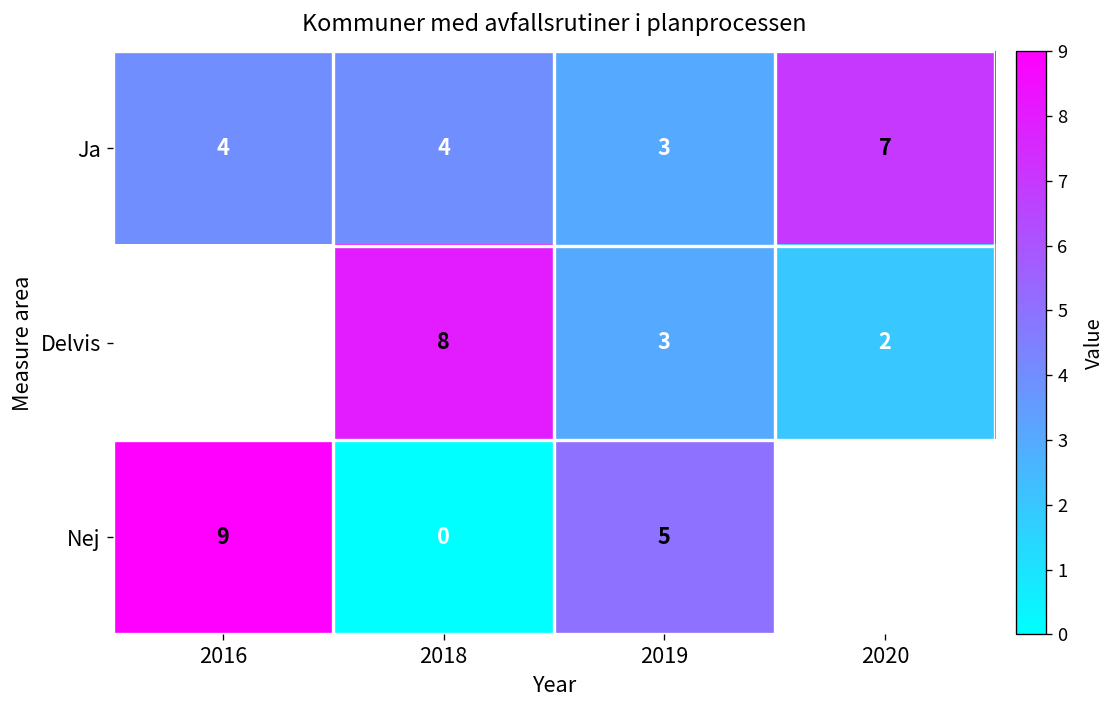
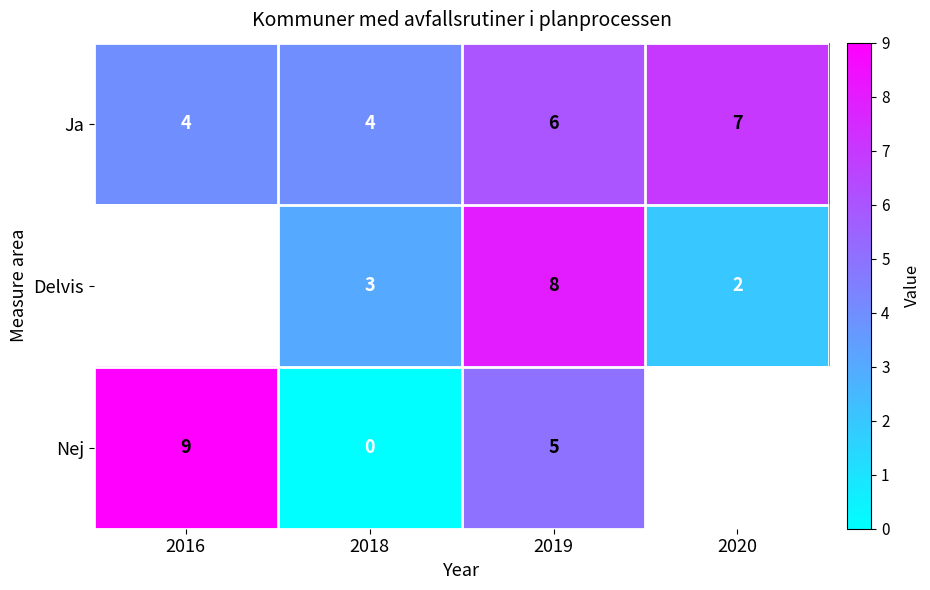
  {
    "Ja": {
      "2016": 4,
      "2018": 4,
-     "2019": 3,
+     "2019": 6,
      "2020": 7
    },
    "Delvis": {
-     "2018": 8,
-     "2019": 3,
+     "2018": 3,
+     "2019": 8,
      "2020": 2
    },
    "Nej": {
      "2016": 9,
      "2018": 0,
      "2019": 5
    }
  }
